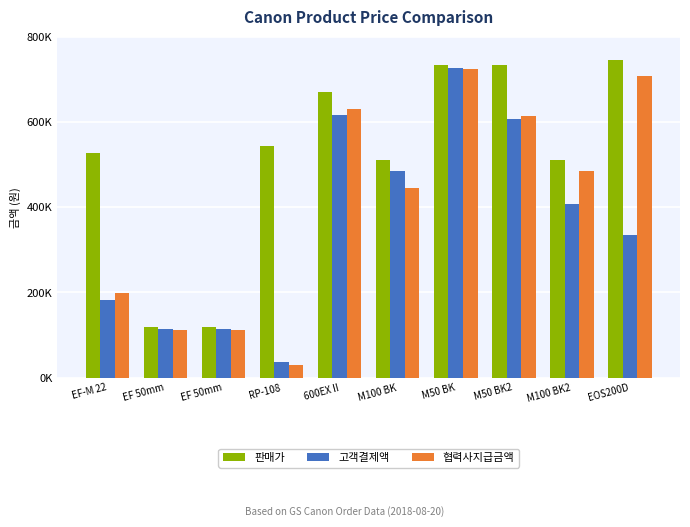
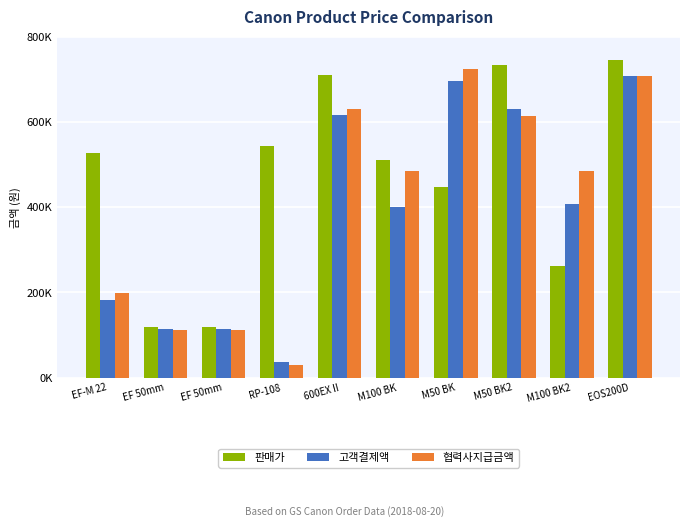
  {
    "판매가": {
      "EF-M 22": 530000,
      "RP-108": 540000,
-     "600EX II": 670000,
+     "600EX II": 710000,
      "M100 BK": 510000,
-     "M50 BK": 730000,
+     "M50 BK": 450000,
      "M50 BK2": 730000,
-     "M100 BK2": 510000,
+     "M100 BK2": 260000,
      "EOS200D": 750000
    },
    "고객결제액": {
      "EF-M 22": 180000,
      "RP-108": 40000,
      "600EX II": 620000,
-     "M100 BK": 490000,
-     "M50 BK": 730000,
-     "M50 BK2": 610000,
+     "M100 BK": 400000,
+     "M50 BK": 700000,
+     "M50 BK2": 630000,
      "M100 BK2": 410000,
-     "EOS200D": 340000
+     "EOS200D": 710000
    },
    "협력사지급금액": {
      "EF-M 22": 200000,
      "RP-108": 30000,
      "600EX II": 630000,
-     "M100 BK": 440000,
+     "M100 BK": 480000,
      "M50 BK": 720000,
      "M50 BK2": 610000,
      "M100 BK2": 480000,
      "EOS200D": 710000
    }
  }
